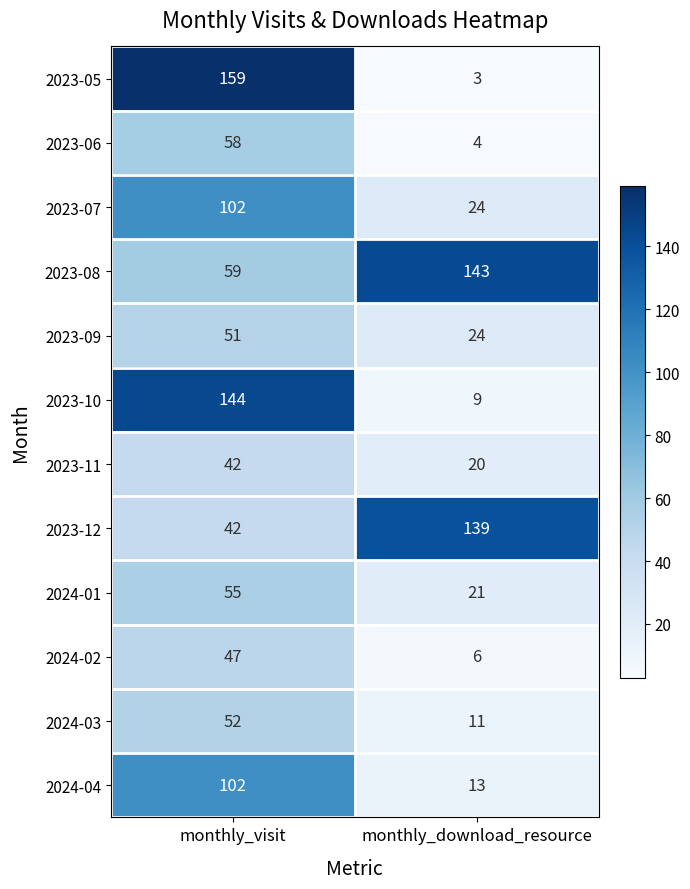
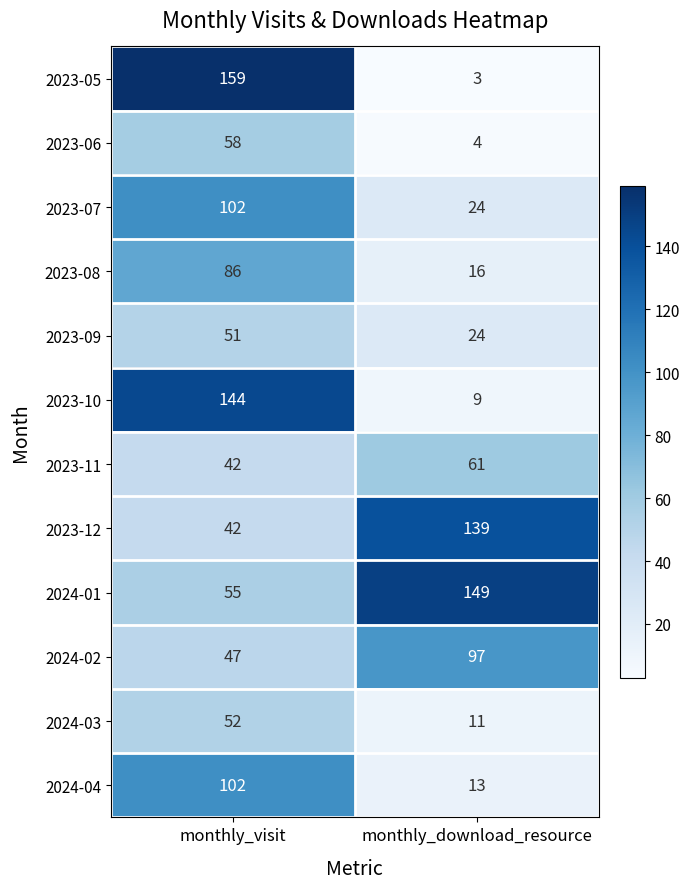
  {
    "2023-05": {
      "monthly_visit": 159,
      "monthly_download_resource": 3
    },
    "2023-06": {
      "monthly_visit": 58,
      "monthly_download_resource": 4
    },
    "2023-07": {
      "monthly_visit": 102,
      "monthly_download_resource": 24
    },
    "2023-08": {
-     "monthly_visit": 59,
-     "monthly_download_resource": 143
+     "monthly_visit": 86,
+     "monthly_download_resource": 16
    },
    "2023-09": {
      "monthly_visit": 51,
      "monthly_download_resource": 24
    },
    "2023-10": {
      "monthly_visit": 144,
      "monthly_download_resource": 9
    },
    "2023-11": {
      "monthly_visit": 42,
-     "monthly_download_resource": 20
+     "monthly_download_resource": 61
    },
    "2023-12": {
      "monthly_visit": 42,
      "monthly_download_resource": 139
    },
    "2024-01": {
      "monthly_visit": 55,
-     "monthly_download_resource": 21
+     "monthly_download_resource": 149
    },
    "2024-02": {
      "monthly_visit": 47,
-     "monthly_download_resource": 6
+     "monthly_download_resource": 97
    },
    "2024-03": {
      "monthly_visit": 52,
      "monthly_download_resource": 11
    },
    "2024-04": {
      "monthly_visit": 102,
      "monthly_download_resource": 13
    }
  }
